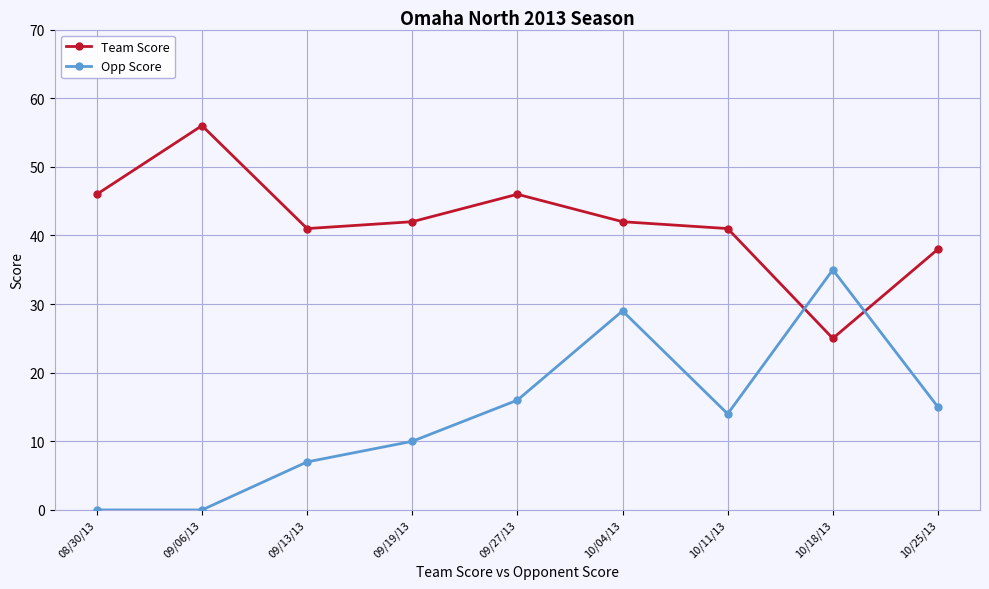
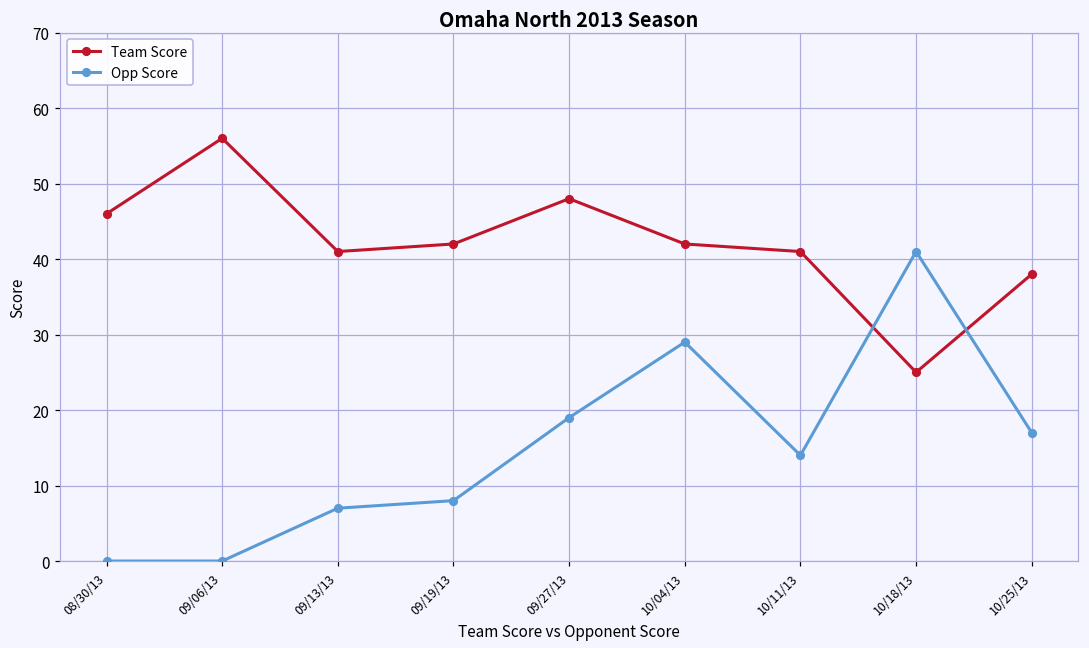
  {
    "Team Score": {
      "08/30/13": 46,
      "09/06/13": 56,
      "09/13/13": 41,
      "09/19/13": 42,
-     "09/27/13": 46,
+     "09/27/13": 48,
      "10/04/13": 42,
      "10/11/13": 41,
      "10/18/13": 25,
      "10/25/13": 38
    },
    "Opp Score": {
      "08/30/13": 0,
      "09/06/13": 0,
      "09/13/13": 7,
-     "09/19/13": 10,
-     "09/27/13": 16,
+     "09/19/13": 8,
+     "09/27/13": 19,
      "10/04/13": 29,
      "10/11/13": 14,
-     "10/18/13": 35,
-     "10/25/13": 15
+     "10/18/13": 41,
+     "10/25/13": 17
    }
  }
